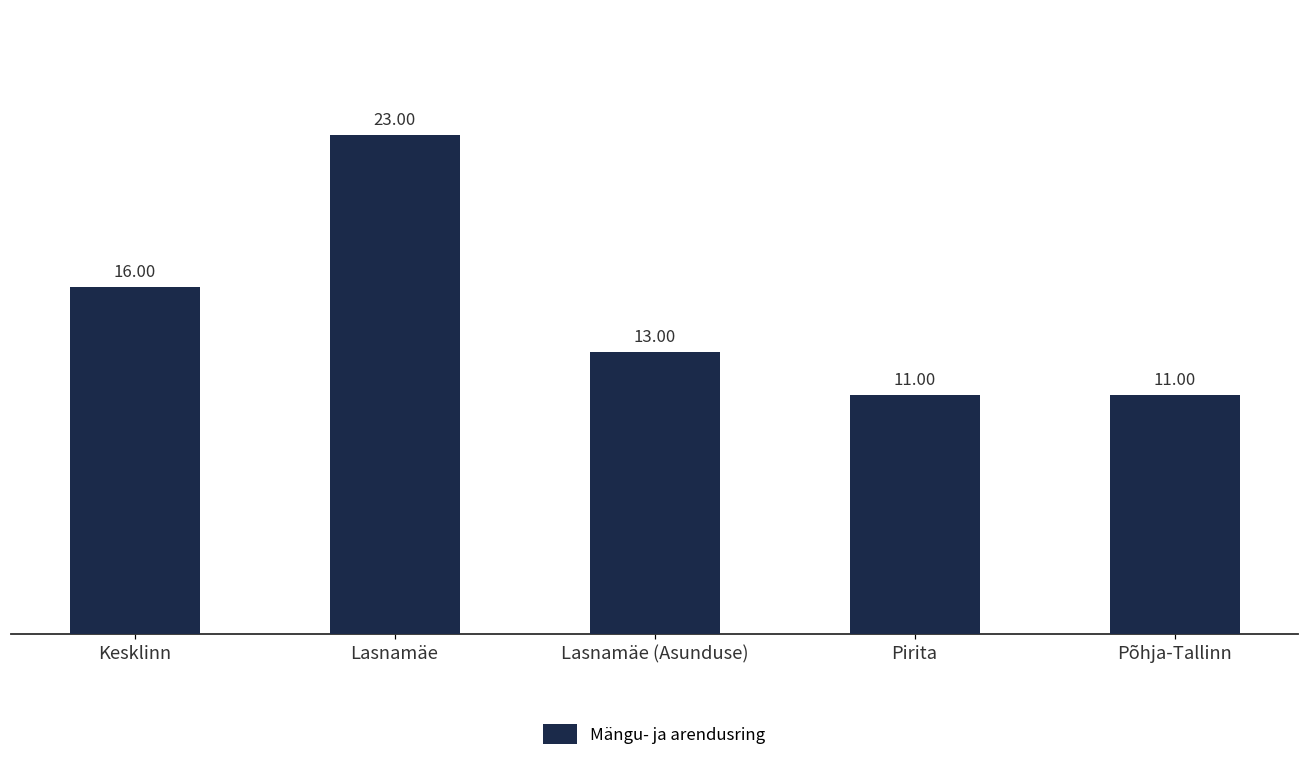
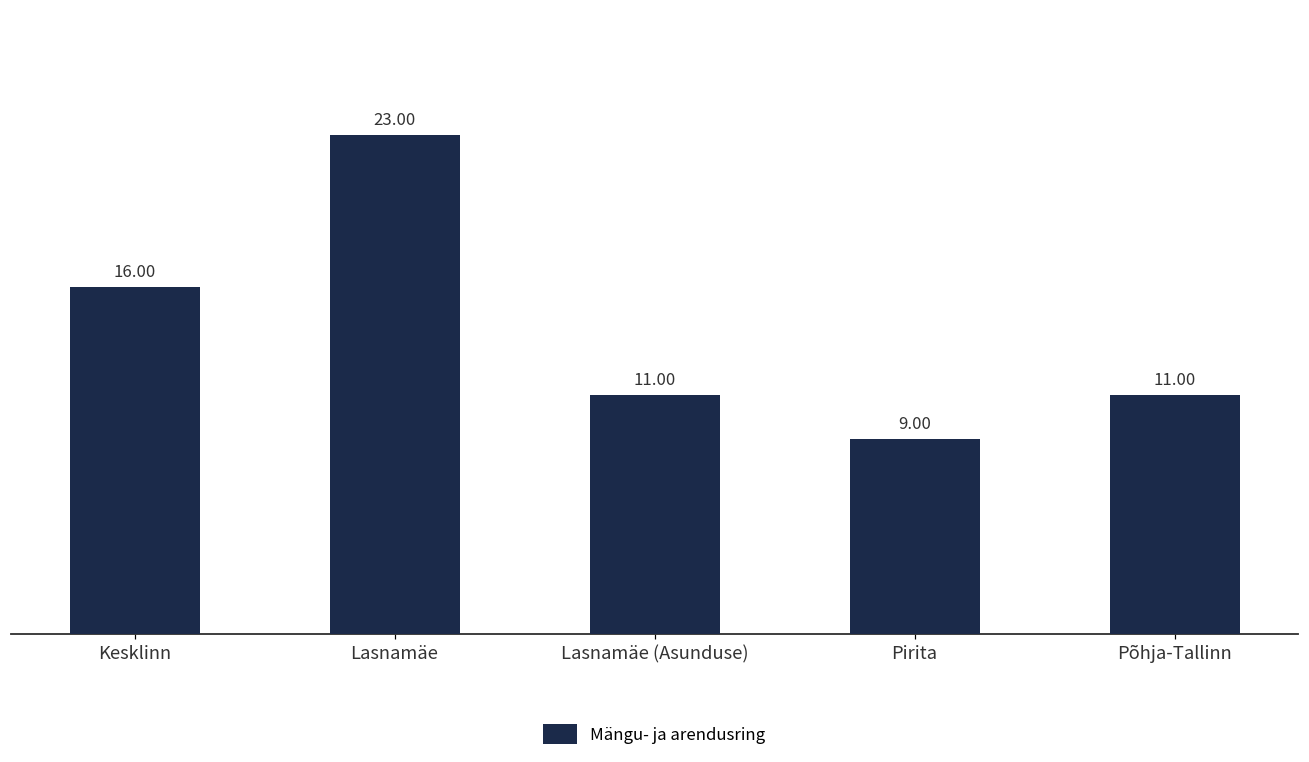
  {
    "Kesklinn": 16.00,
    "Lasnamäe": 23.00,
-   "Lasnamäe (Asunduse)": 13.00,
-   "Pirita": 11.00,
+   "Lasnamäe (Asunduse)": 11.00,
+   "Pirita": 9.00,
    "Põhja-Tallinn": 11.00
  }
